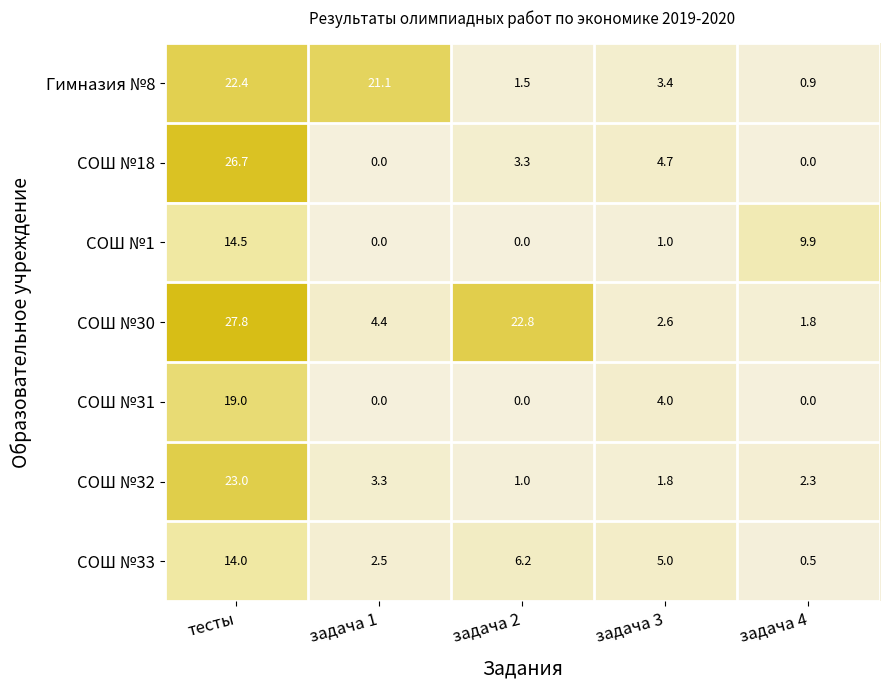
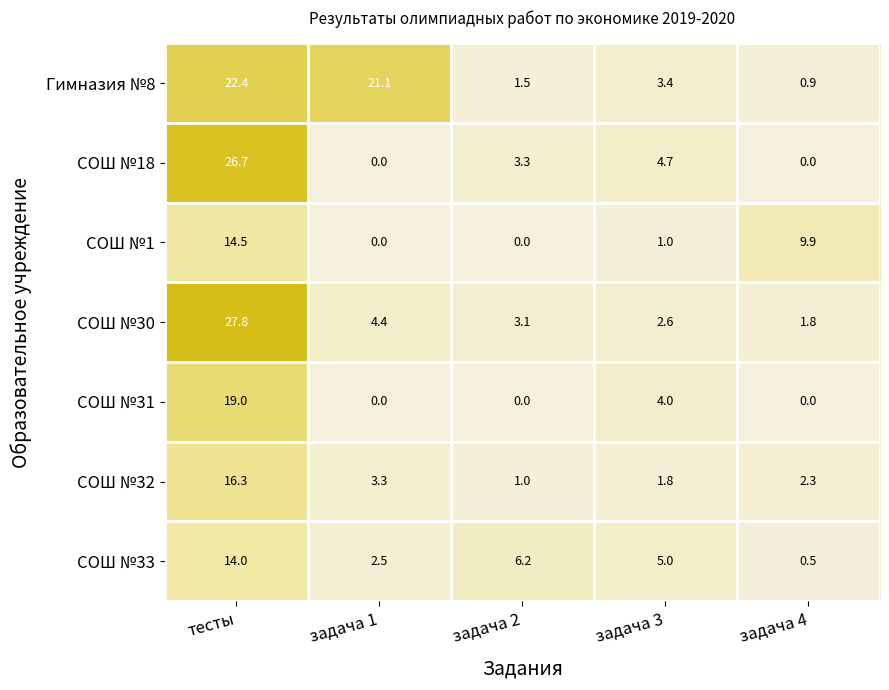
  {
    "Гимназия №8": {
      "тесты": 22.4,
      "задача 1": 21.1,
      "задача 2": 1.5,
      "задача 3": 3.4,
      "задача 4": 0.9
    },
    "СОШ №18": {
      "тесты": 26.7,
      "задача 1": 0.0,
      "задача 2": 3.3,
      "задача 3": 4.7,
      "задача 4": 0.0
    },
    "СОШ №1": {
      "тесты": 14.5,
      "задача 1": 0.0,
      "задача 2": 0.0,
      "задача 3": 1.0,
      "задача 4": 9.9
    },
    "СОШ №30": {
      "тесты": 27.8,
      "задача 1": 4.4,
-     "задача 2": 22.8,
+     "задача 2": 3.1,
      "задача 3": 2.6,
      "задача 4": 1.8
    },
    "СОШ №31": {
      "тесты": 19.0,
      "задача 1": 0.0,
      "задача 2": 0.0,
      "задача 3": 4.0,
      "задача 4": 0.0
    },
    "СОШ №32": {
-     "тесты": 23.0,
+     "тесты": 16.3,
      "задача 1": 3.3,
      "задача 2": 1.0,
      "задача 3": 1.8,
      "задача 4": 2.3
    },
    "СОШ №33": {
      "тесты": 14.0,
      "задача 1": 2.5,
      "задача 2": 6.2,
      "задача 3": 5.0,
      "задача 4": 0.5
    }
  }
